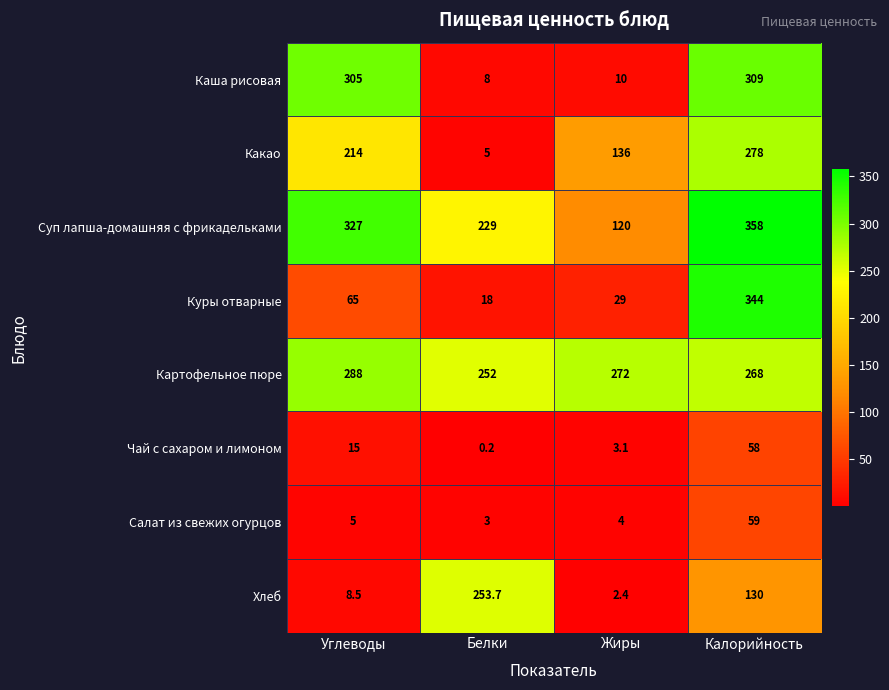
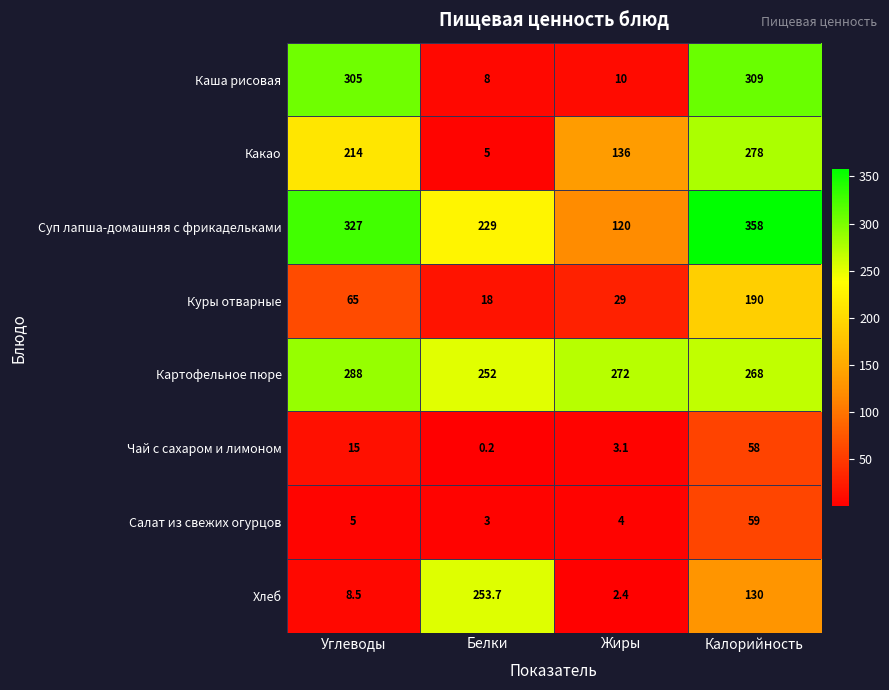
  {
    "Каша рисовая": {
      "Углеводы": 305,
      "Белки": 8,
      "Жиры": 10,
      "Калорийность": 309
    },
    "Какао": {
      "Углеводы": 214,
      "Белки": 5,
      "Жиры": 136,
      "Калорийность": 278
    },
    "Суп лапша-домашняя с фрикадельками": {
      "Углеводы": 327,
      "Белки": 229,
      "Жиры": 120,
      "Калорийность": 358
    },
    "Куры отварные": {
      "Углеводы": 65,
      "Белки": 18,
      "Жиры": 29,
-     "Калорийность": 344
+     "Калорийность": 190
    },
    "Картофельное пюре": {
      "Углеводы": 288,
      "Белки": 252,
      "Жиры": 272,
      "Калорийность": 268
    },
    "Чай с сахаром и лимоном": {
      "Углеводы": 15,
      "Белки": 0.2,
      "Жиры": 3.1,
      "Калорийность": 58
    },
    "Салат из свежих огурцов": {
      "Углеводы": 5,
      "Белки": 3,
      "Жиры": 4,
      "Калорийность": 59
    },
    "Хлеб": {
      "Углеводы": 8.5,
      "Белки": 253.7,
      "Жиры": 2.4,
      "Калорийность": 130
    }
  }
